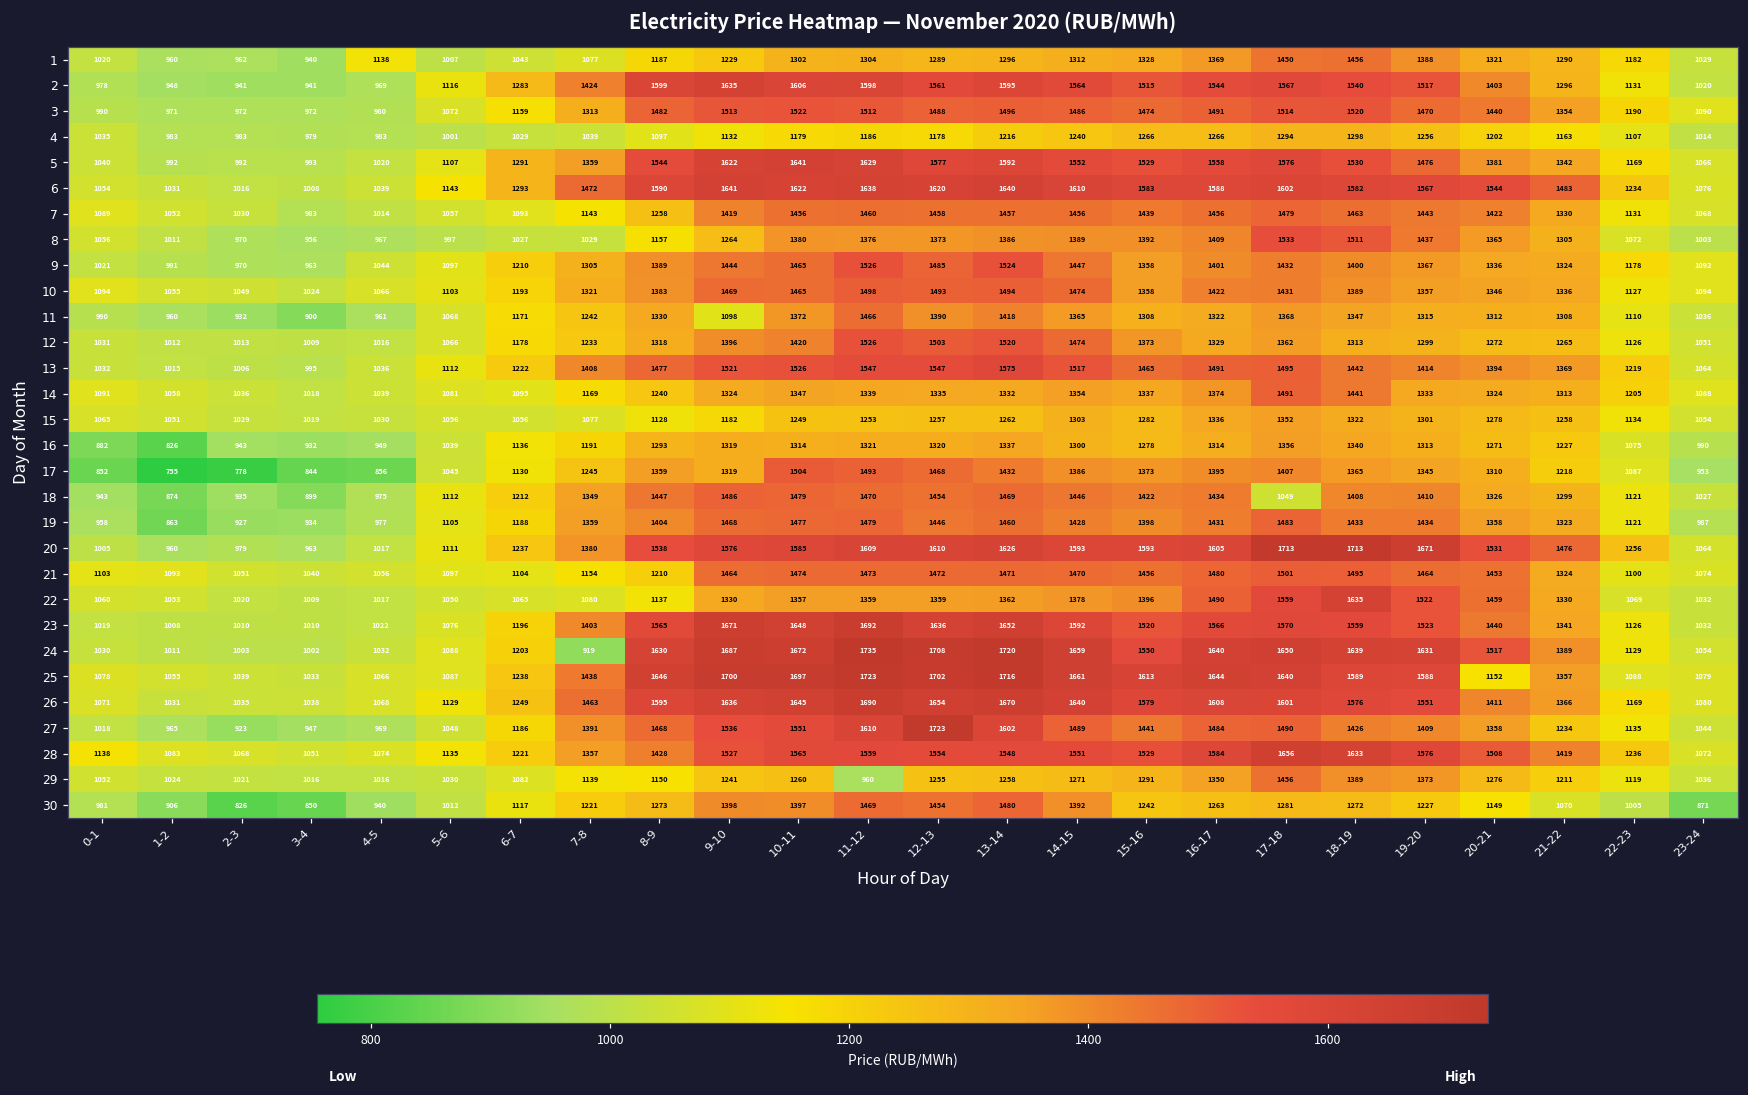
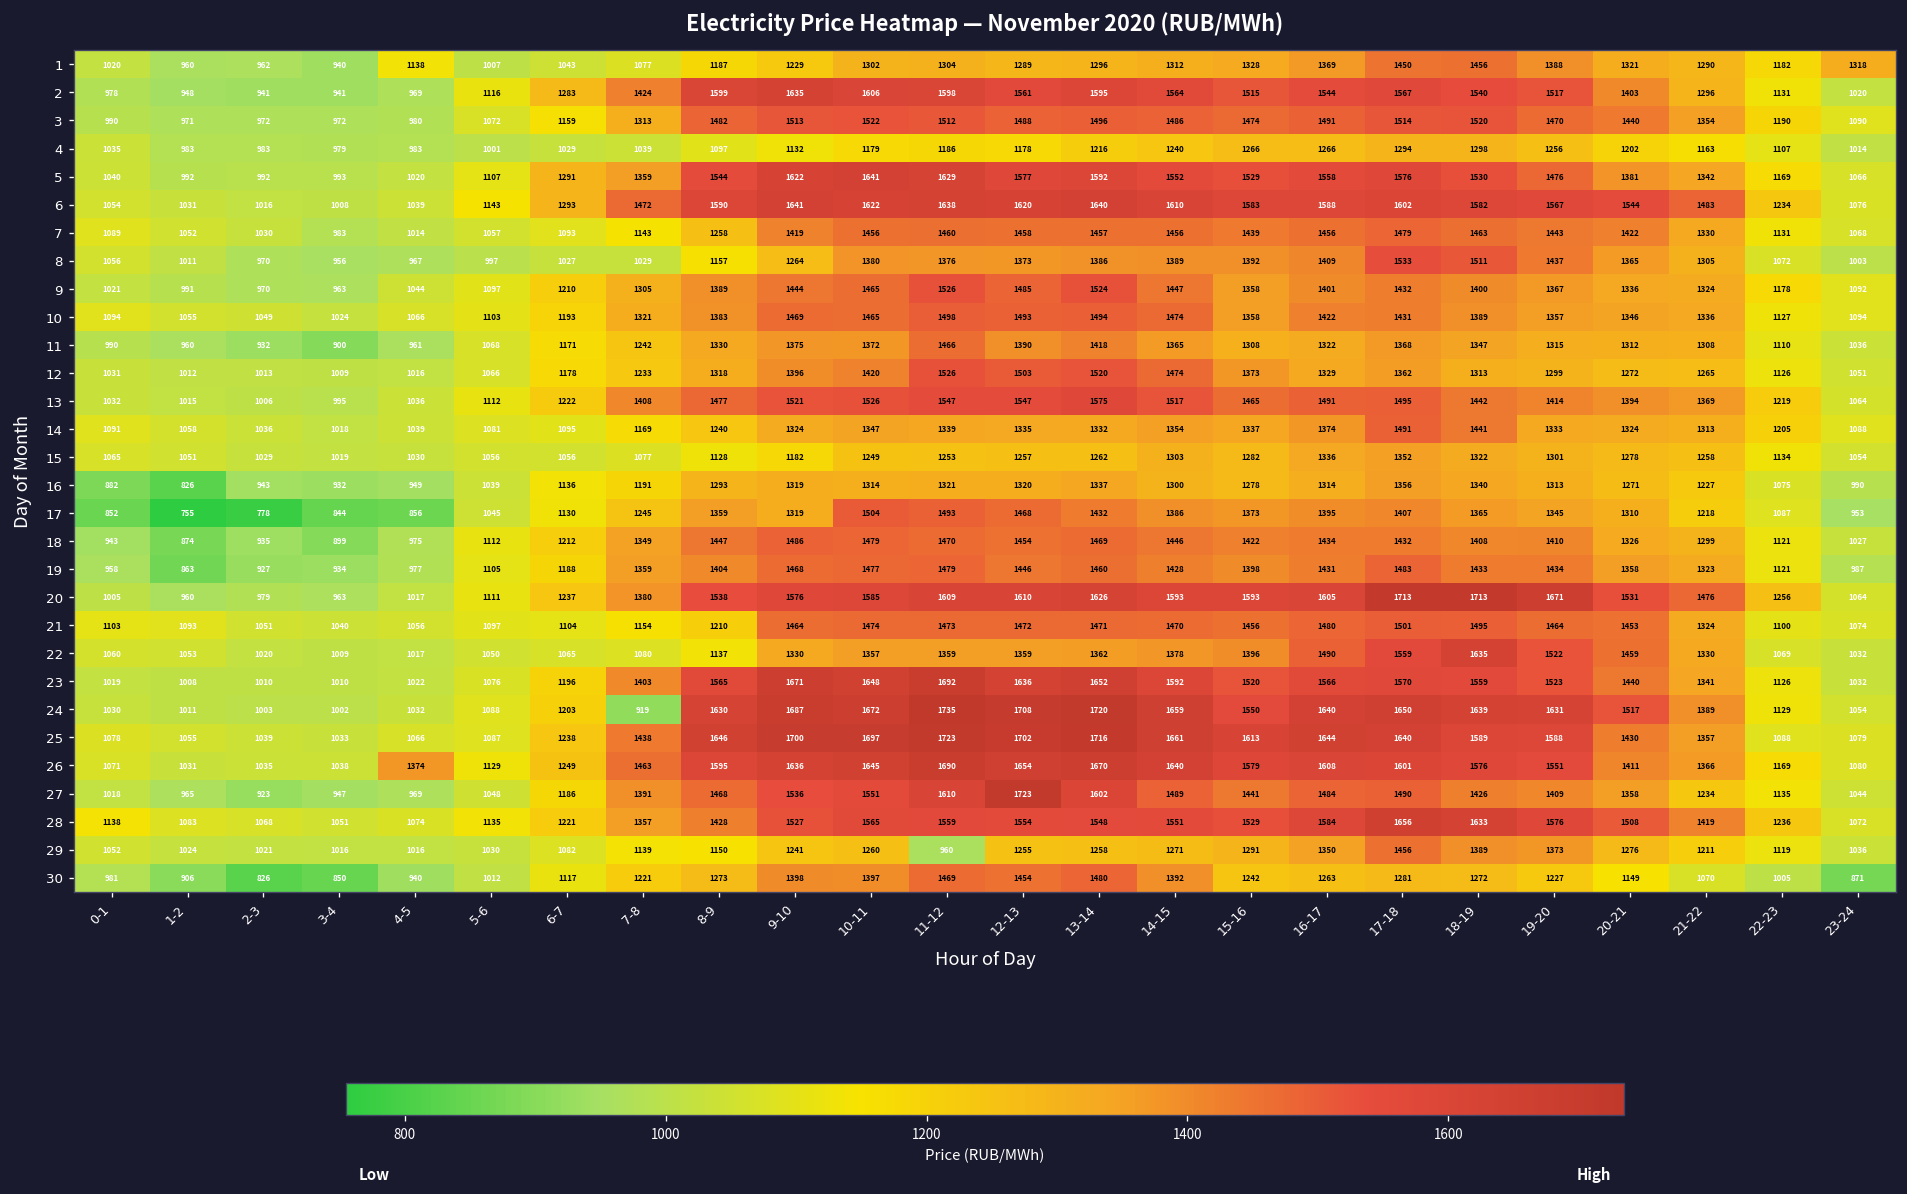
  {
    "1": {
      "0-1": 1020,
      "1-2": 960,
      "2-3": 962,
      "3-4": 940,
      "4-5": 1138,
      "5-6": 1007,
      "6-7": 1043,
      "7-8": 1077,
      "8-9": 1187,
      "9-10": 1229,
      "10-11": 1302,
      "11-12": 1304,
      "12-13": 1289,
      "13-14": 1296,
      "14-15": 1312,
      "15-16": 1328,
      "16-17": 1369,
      "17-18": 1450,
      "18-19": 1456,
      "19-20": 1388,
      "20-21": 1321,
      "21-22": 1290,
      "22-23": 1182,
-     "23-24": 1029
+     "23-24": 1318
    },
    "11": {
      "0-1": 990,
      "1-2": 960,
      "2-3": 932,
      "3-4": 900,
      "4-5": 961,
      "5-6": 1068,
      "6-7": 1171,
      "7-8": 1242,
      "8-9": 1330,
-     "9-10": 1098,
+     "9-10": 1375,
      "10-11": 1372,
      "11-12": 1466,
      "12-13": 1390,
      "13-14": 1418,
      "14-15": 1365,
      "15-16": 1308,
      "16-17": 1322,
      "17-18": 1368,
      "18-19": 1347,
      "19-20": 1315,
      "20-21": 1312,
      "21-22": 1308,
      "22-23": 1110,
      "23-24": 1036
    },
    "18": {
      "0-1": 943,
      "1-2": 874,
      "2-3": 935,
      "3-4": 899,
      "4-5": 975,
      "5-6": 1112,
      "6-7": 1212,
      "7-8": 1349,
      "8-9": 1447,
      "9-10": 1486,
      "10-11": 1479,
      "11-12": 1470,
      "12-13": 1454,
      "13-14": 1469,
      "14-15": 1446,
      "15-16": 1422,
      "16-17": 1434,
-     "17-18": 1049,
+     "17-18": 1432,
      "18-19": 1408,
      "19-20": 1410,
      "20-21": 1326,
      "21-22": 1299,
      "22-23": 1121,
      "23-24": 1027
    },
    "25": {
      "0-1": 1078,
      "1-2": 1055,
      "2-3": 1039,
      "3-4": 1033,
      "4-5": 1066,
      "5-6": 1087,
      "6-7": 1238,
      "7-8": 1438,
      "8-9": 1646,
      "9-10": 1700,
      "10-11": 1697,
      "11-12": 1723,
      "12-13": 1702,
      "13-14": 1716,
      "14-15": 1661,
      "15-16": 1613,
      "16-17": 1644,
      "17-18": 1640,
      "18-19": 1589,
      "19-20": 1588,
-     "20-21": 1152,
+     "20-21": 1430,
      "21-22": 1357,
      "22-23": 1088,
      "23-24": 1079
    },
    "26": {
      "0-1": 1071,
      "1-2": 1031,
      "2-3": 1035,
      "3-4": 1038,
-     "4-5": 1068,
+     "4-5": 1374,
      "5-6": 1129,
      "6-7": 1249,
      "7-8": 1463,
      "8-9": 1595,
      "9-10": 1636,
      "10-11": 1645,
      "11-12": 1690,
      "12-13": 1654,
      "13-14": 1670,
      "14-15": 1640,
      "15-16": 1579,
      "16-17": 1608,
      "17-18": 1601,
      "18-19": 1576,
      "19-20": 1551,
      "20-21": 1411,
      "21-22": 1366,
      "22-23": 1169,
      "23-24": 1080
    }
  }
